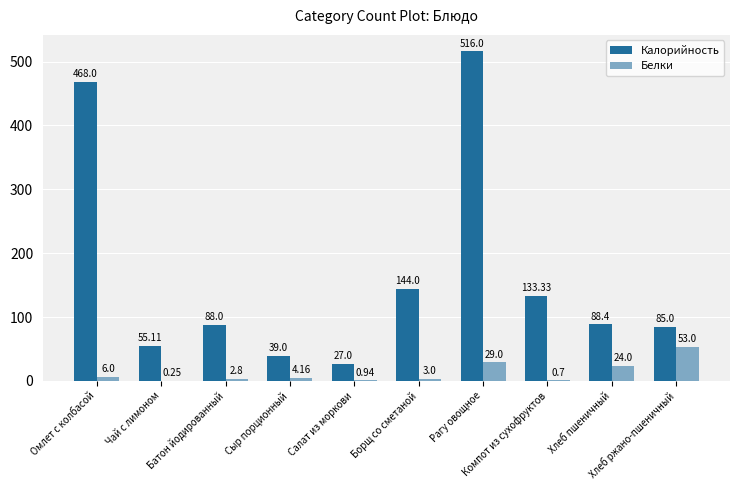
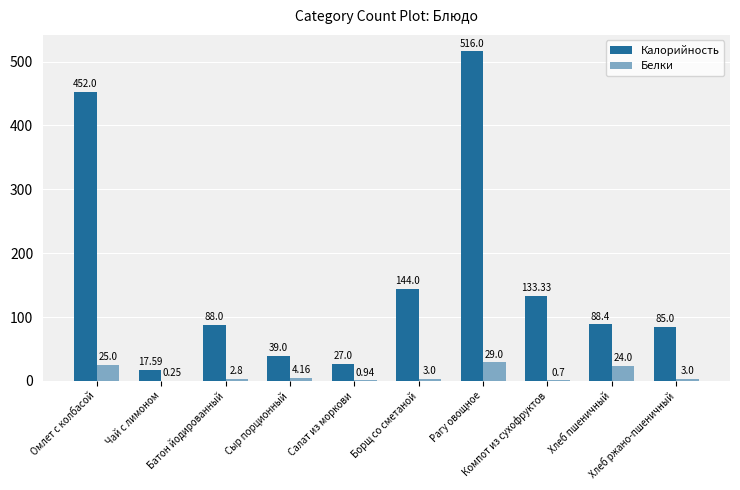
  {
    "Калорийность": {
-     "Омлет с колбасой": 468.0,
-     "Чай с лимоном": 55.11,
+     "Омлет с колбасой": 452.0,
+     "Чай с лимоном": 17.59,
      "Батон йодированный": 88.0,
      "Сыр порционный": 39.0,
      "Салат из моркови": 27.0,
      "Борщ со сметаной": 144.0,
      "Рагу овощное": 516.0,
      "Компот из сухофруктов": 133.33,
      "Хлеб пшеничный": 88.4,
      "Хлеб ржано-пшеничный": 85.0
    },
    "Белки": {
-     "Омлет с колбасой": 6.0,
+     "Омлет с колбасой": 25.0,
      "Чай с лимоном": 0.25,
      "Батон йодированный": 2.8,
      "Сыр порционный": 4.16,
      "Салат из моркови": 0.94,
      "Борщ со сметаной": 3.0,
      "Рагу овощное": 29.0,
      "Компот из сухофруктов": 0.7,
      "Хлеб пшеничный": 24.0,
-     "Хлеб ржано-пшеничный": 53.0
+     "Хлеб ржано-пшеничный": 3.0
    }
  }
